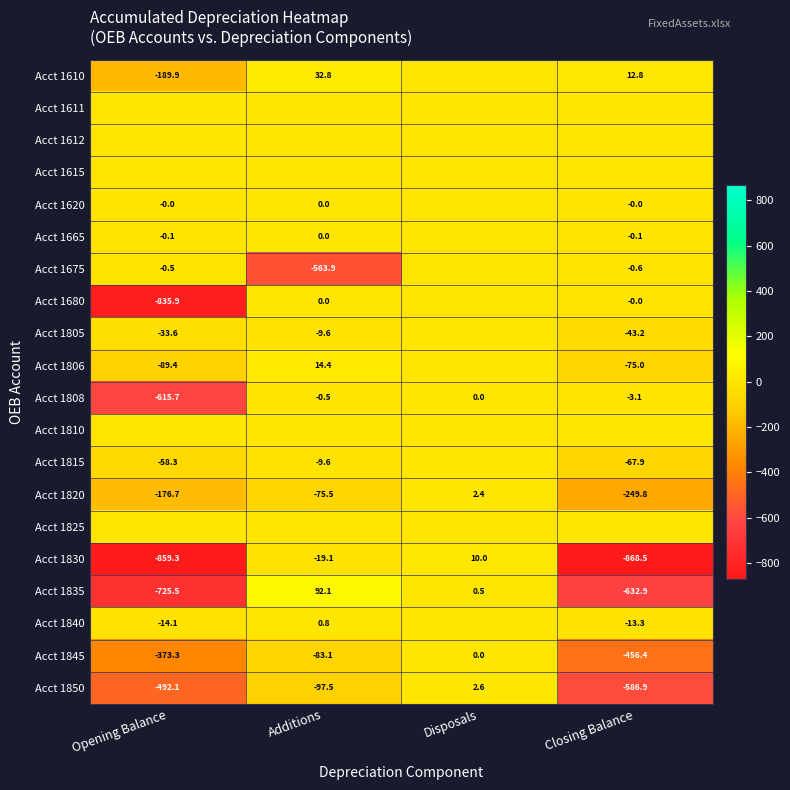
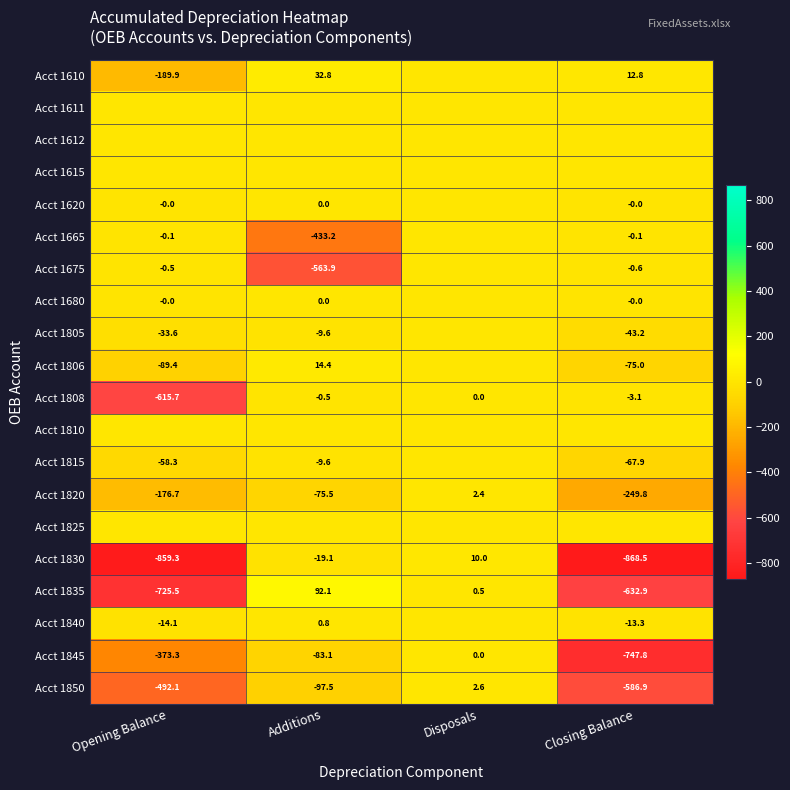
  {
    "Acct 1610": {
      "Opening Balance": -189.9,
      "Additions": 32.8,
      "Closing Balance": 12.8
    },
    "Acct 1620": {
      "Opening Balance": -0.0,
      "Additions": 0.0,
      "Closing Balance": -0.0
    },
    "Acct 1665": {
      "Opening Balance": -0.1,
-     "Additions": 0.0,
+     "Additions": -433.2,
      "Closing Balance": -0.1
    },
    "Acct 1675": {
      "Opening Balance": -0.5,
      "Additions": -563.9,
      "Closing Balance": -0.6
    },
    "Acct 1680": {
-     "Opening Balance": -835.9,
+     "Opening Balance": -0.0,
      "Additions": 0.0,
      "Closing Balance": -0.0
    },
    "Acct 1805": {
      "Opening Balance": -33.6,
      "Additions": -9.6,
      "Closing Balance": -43.2
    },
    "Acct 1806": {
      "Opening Balance": -89.4,
      "Additions": 14.4,
      "Closing Balance": -75.0
    },
    "Acct 1808": {
      "Opening Balance": -615.7,
      "Additions": -0.5,
      "Disposals": 0.0,
      "Closing Balance": -3.1
    },
    "Acct 1815": {
      "Opening Balance": -58.3,
      "Additions": -9.6,
      "Closing Balance": -67.9
    },
    "Acct 1820": {
      "Opening Balance": -176.7,
      "Additions": -75.5,
      "Disposals": 2.4,
      "Closing Balance": -249.8
    },
    "Acct 1830": {
      "Opening Balance": -859.3,
      "Additions": -19.1,
      "Disposals": 10.0,
      "Closing Balance": -868.5
    },
    "Acct 1835": {
      "Opening Balance": -725.5,
      "Additions": 92.1,
      "Disposals": 0.5,
      "Closing Balance": -632.9
    },
    "Acct 1840": {
      "Opening Balance": -14.1,
      "Additions": 0.8,
      "Closing Balance": -13.3
    },
    "Acct 1845": {
      "Opening Balance": -373.3,
      "Additions": -83.1,
      "Disposals": 0.0,
-     "Closing Balance": -456.4
+     "Closing Balance": -747.8
    },
    "Acct 1850": {
      "Opening Balance": -492.1,
      "Additions": -97.5,
      "Disposals": 2.6,
      "Closing Balance": -586.9
    }
  }
